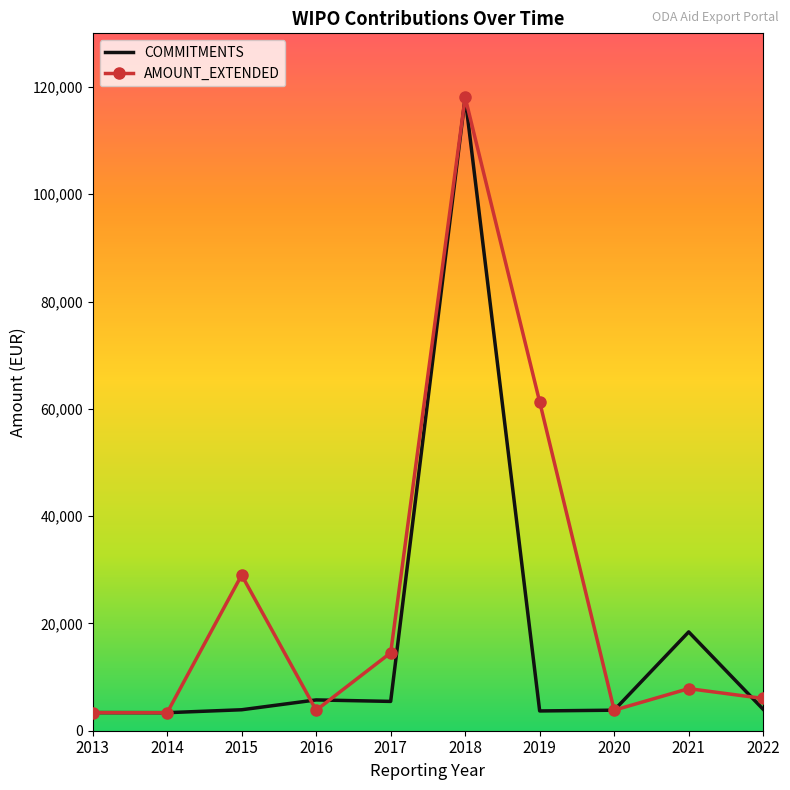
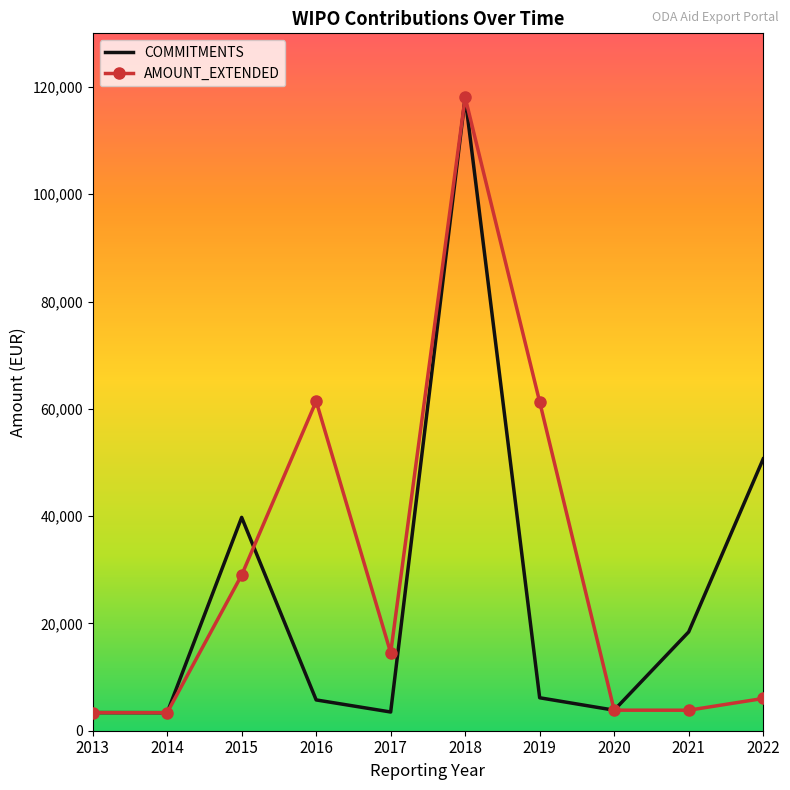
  {
    "COMMITMENTS": {
-     "2015": "4,000",
+     "2015": "40,000",
      "2016": "6,000",
-     "2017": "5,000",
-     "2019": "4,000",
+     "2017": "3,000",
+     "2019": "6,000",
      "2021": "18,000",
-     "2022": "4,000"
+     "2022": "51,000"
    },
    "AMOUNT_EXTENDED": {
      "2015": "29,000",
-     "2016": "4,000",
+     "2016": "61,000",
      "2017": "15,000",
      "2019": "61,000",
-     "2021": "8,000",
+     "2021": "4,000",
      "2022": "6,000"
    }
  }
